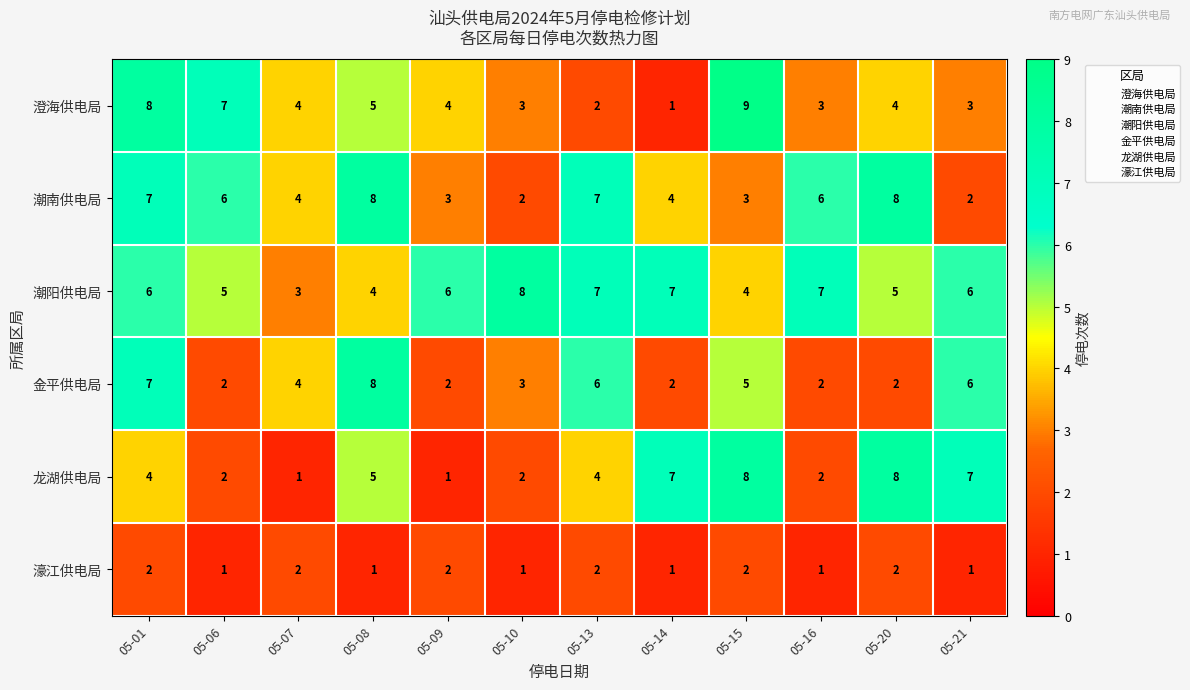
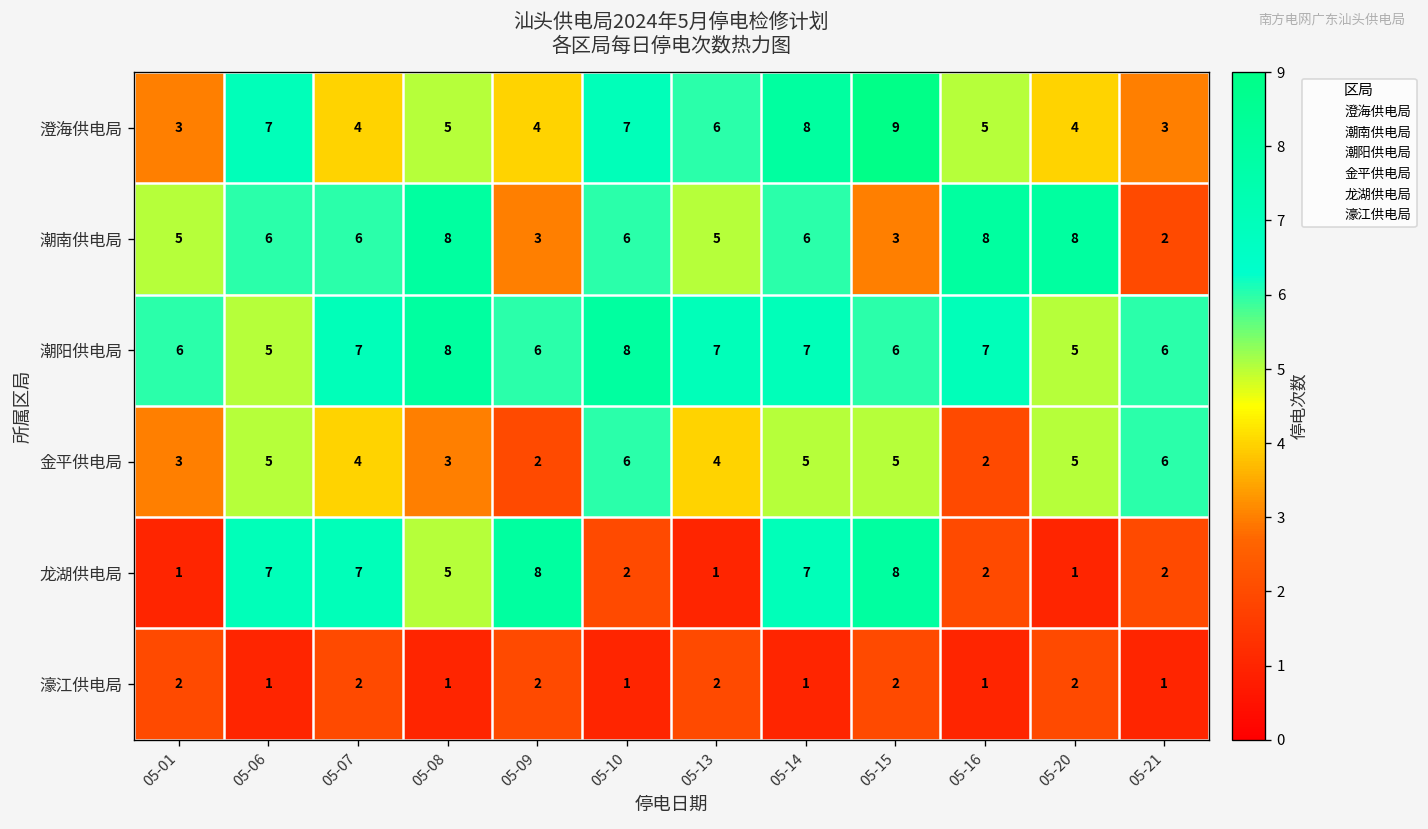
  {
    "澄海供电局": {
-     "05-01": 8,
+     "05-01": 3,
      "05-06": 7,
      "05-07": 4,
      "05-08": 5,
      "05-09": 4,
-     "05-10": 3,
-     "05-13": 2,
-     "05-14": 1,
+     "05-10": 7,
+     "05-13": 6,
+     "05-14": 8,
      "05-15": 9,
-     "05-16": 3,
+     "05-16": 5,
      "05-20": 4,
      "05-21": 3
    },
    "潮南供电局": {
-     "05-01": 7,
+     "05-01": 5,
      "05-06": 6,
-     "05-07": 4,
+     "05-07": 6,
      "05-08": 8,
      "05-09": 3,
-     "05-10": 2,
-     "05-13": 7,
-     "05-14": 4,
+     "05-10": 6,
+     "05-13": 5,
+     "05-14": 6,
      "05-15": 3,
-     "05-16": 6,
+     "05-16": 8,
      "05-20": 8,
      "05-21": 2
    },
    "潮阳供电局": {
      "05-01": 6,
      "05-06": 5,
-     "05-07": 3,
-     "05-08": 4,
+     "05-07": 7,
+     "05-08": 8,
      "05-09": 6,
      "05-10": 8,
      "05-13": 7,
      "05-14": 7,
-     "05-15": 4,
+     "05-15": 6,
      "05-16": 7,
      "05-20": 5,
      "05-21": 6
    },
    "金平供电局": {
-     "05-01": 7,
-     "05-06": 2,
+     "05-01": 3,
+     "05-06": 5,
      "05-07": 4,
-     "05-08": 8,
+     "05-08": 3,
      "05-09": 2,
-     "05-10": 3,
-     "05-13": 6,
-     "05-14": 2,
+     "05-10": 6,
+     "05-13": 4,
+     "05-14": 5,
      "05-15": 5,
      "05-16": 2,
-     "05-20": 2,
+     "05-20": 5,
      "05-21": 6
    },
    "龙湖供电局": {
-     "05-01": 4,
-     "05-06": 2,
-     "05-07": 1,
+     "05-01": 1,
+     "05-06": 7,
+     "05-07": 7,
      "05-08": 5,
-     "05-09": 1,
+     "05-09": 8,
      "05-10": 2,
-     "05-13": 4,
+     "05-13": 1,
      "05-14": 7,
      "05-15": 8,
      "05-16": 2,
-     "05-20": 8,
-     "05-21": 7
+     "05-20": 1,
+     "05-21": 2
    },
    "濠江供电局": {
      "05-01": 2,
      "05-06": 1,
      "05-07": 2,
      "05-08": 1,
      "05-09": 2,
      "05-10": 1,
      "05-13": 2,
      "05-14": 1,
      "05-15": 2,
      "05-16": 1,
      "05-20": 2,
      "05-21": 1
    }
  }
